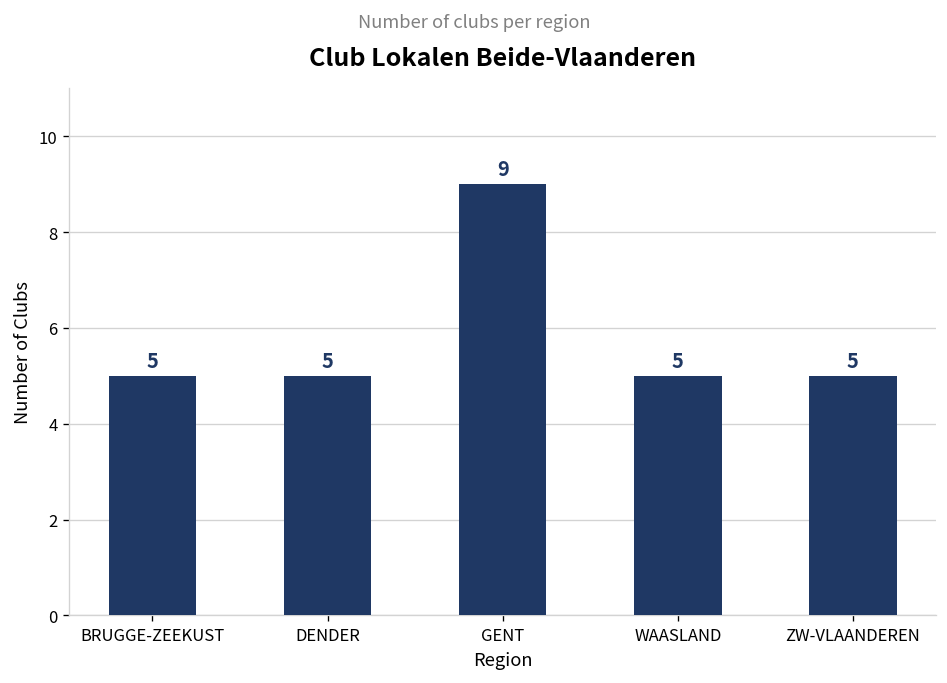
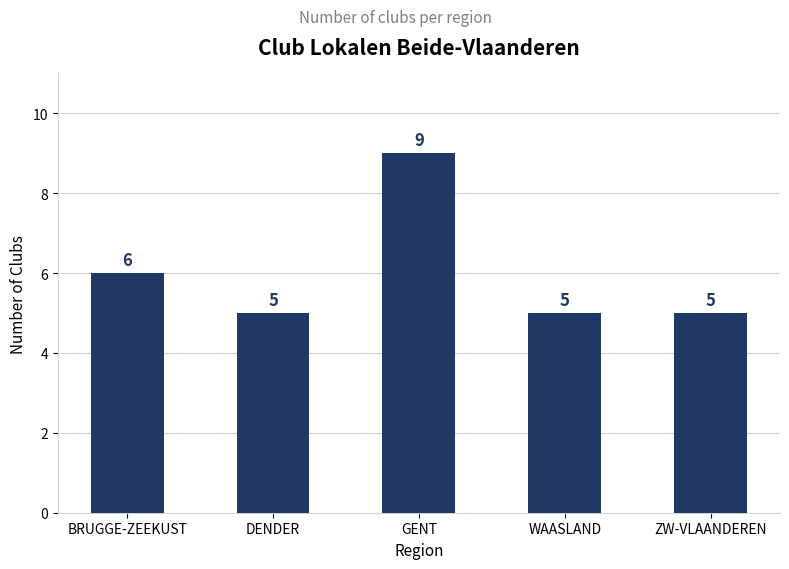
  {
-   "BRUGGE-ZEEKUST": 5,
+   "BRUGGE-ZEEKUST": 6,
    "DENDER": 5,
    "GENT": 9,
    "WAASLAND": 5,
    "ZW-VLAANDEREN": 5
  }
